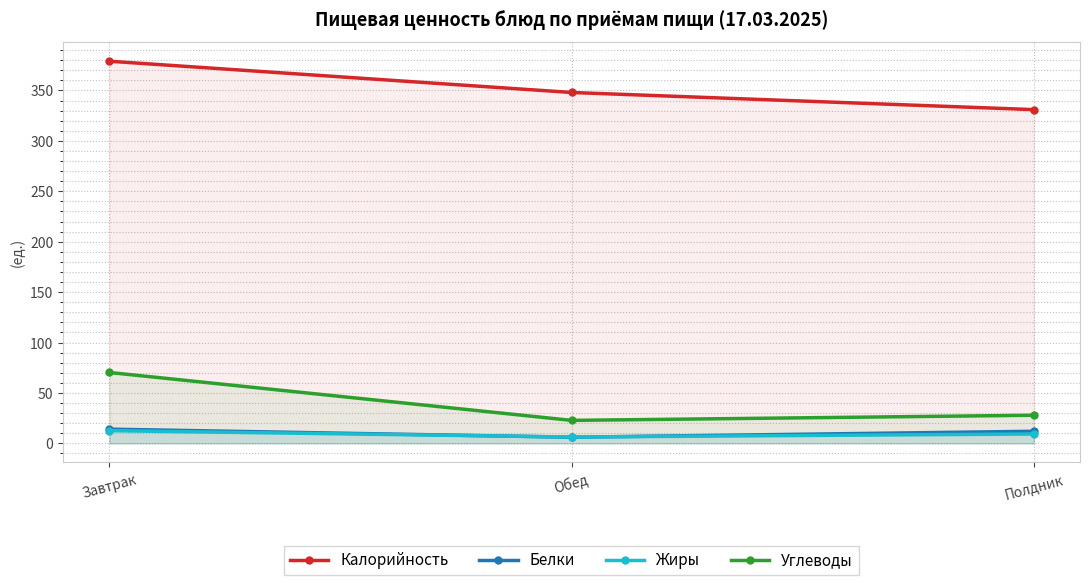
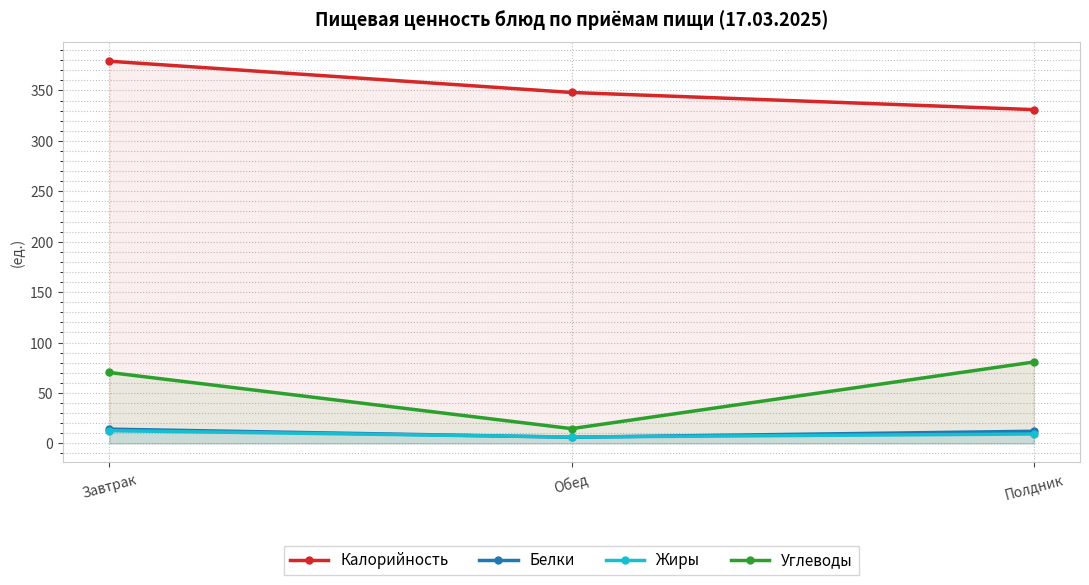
  {
    "Калорийность": {
      "Завтрак": 379,
      "Обед": 348,
      "Полдник": 331
    },
    "Белки": {
      "Полдник": 12
    },
    "Жиры": {
      "Полдник": 9
    },
    "Углеводы": {
      "Завтрак": 70,
-     "Обед": 23,
-     "Полдник": 28
+     "Обед": 15,
+     "Полдник": 81
    }
  }
